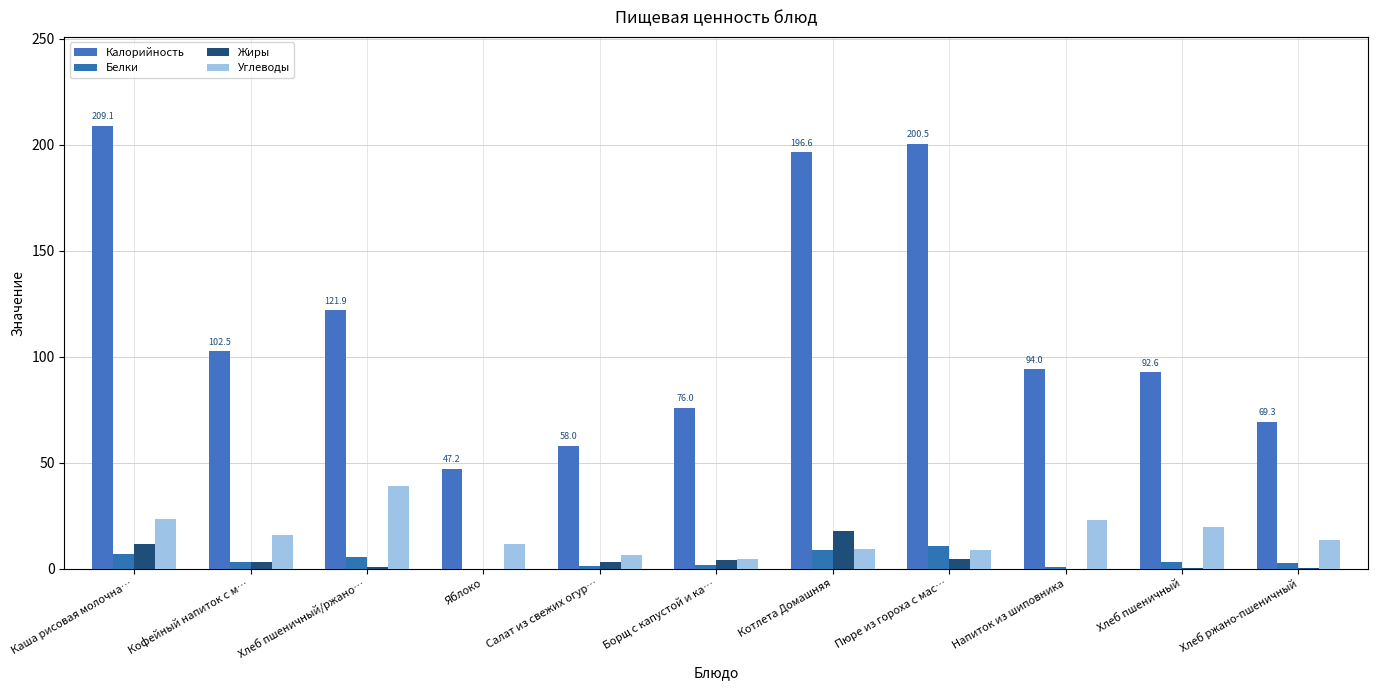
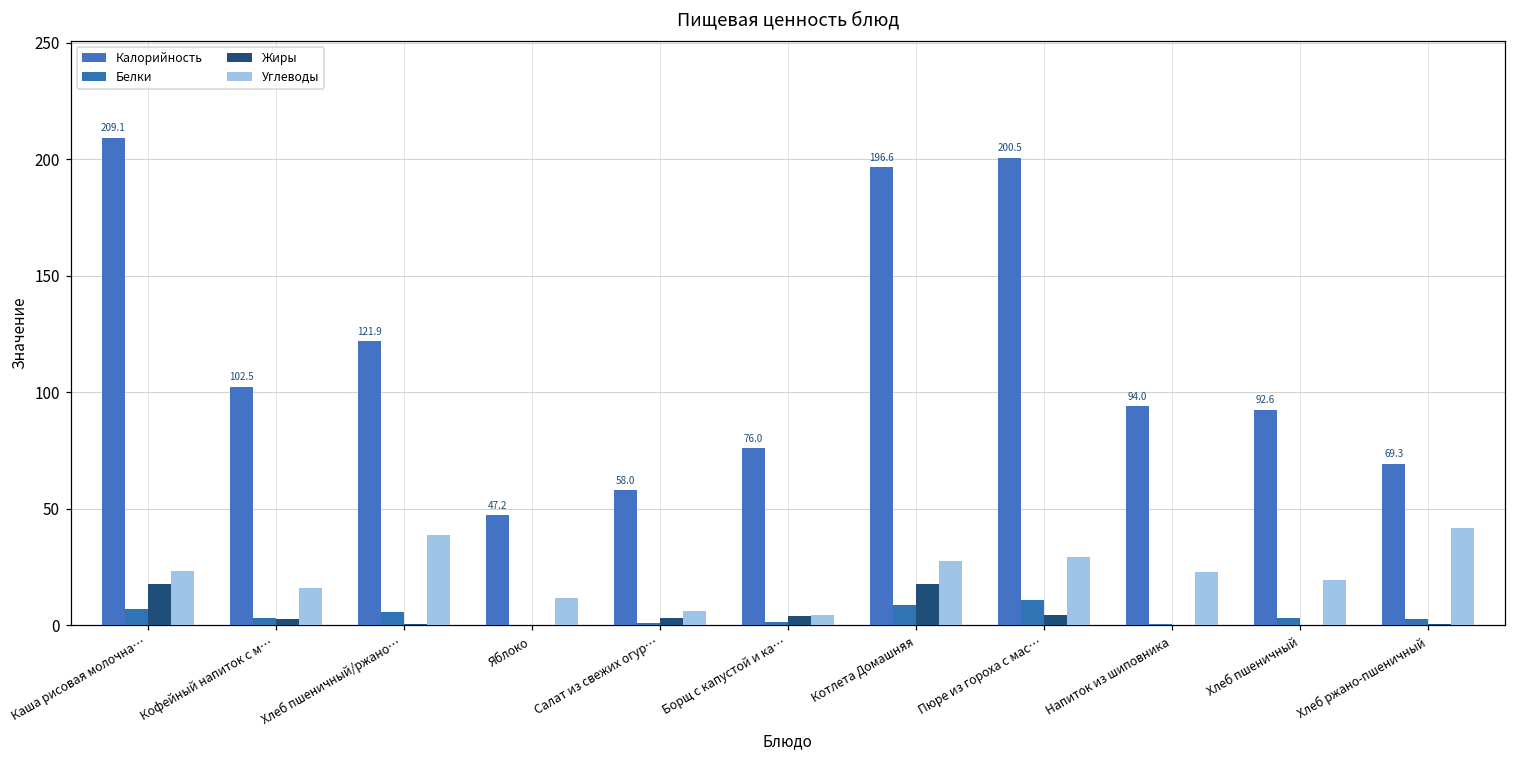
  {
    "Жиры": {
-     "Каша рисовая молочна…": 12,
+     "Каша рисовая молочна…": 18,
      "Кофейный напиток с м…": 3,
      "Яблоко": 0,
      "Салат из свежих огур…": 3,
      "Борщ с капустой и ка…": 4,
      "Котлета Домашняя": 18,
      "Пюре из гороха с мас…": 5,
      "Напиток из шиповника": 0
    },
    "Углеводы": {
      "Каша рисовая молочна…": 23,
      "Кофейный напиток с м…": 16,
      "Хлеб пшеничный/ржано…": 39,
      "Яблоко": 12,
      "Салат из свежих огур…": 6,
      "Борщ с капустой и ка…": 4,
-     "Котлета Домашняя": 9,
-     "Пюре из гороха с мас…": 9,
+     "Котлета Домашняя": 28,
+     "Пюре из гороха с мас…": 29,
      "Напиток из шиповника": 23,
      "Хлеб пшеничный": 20,
-     "Хлеб ржано-пшеничный": 14
+     "Хлеб ржано-пшеничный": 42
    }
  }
